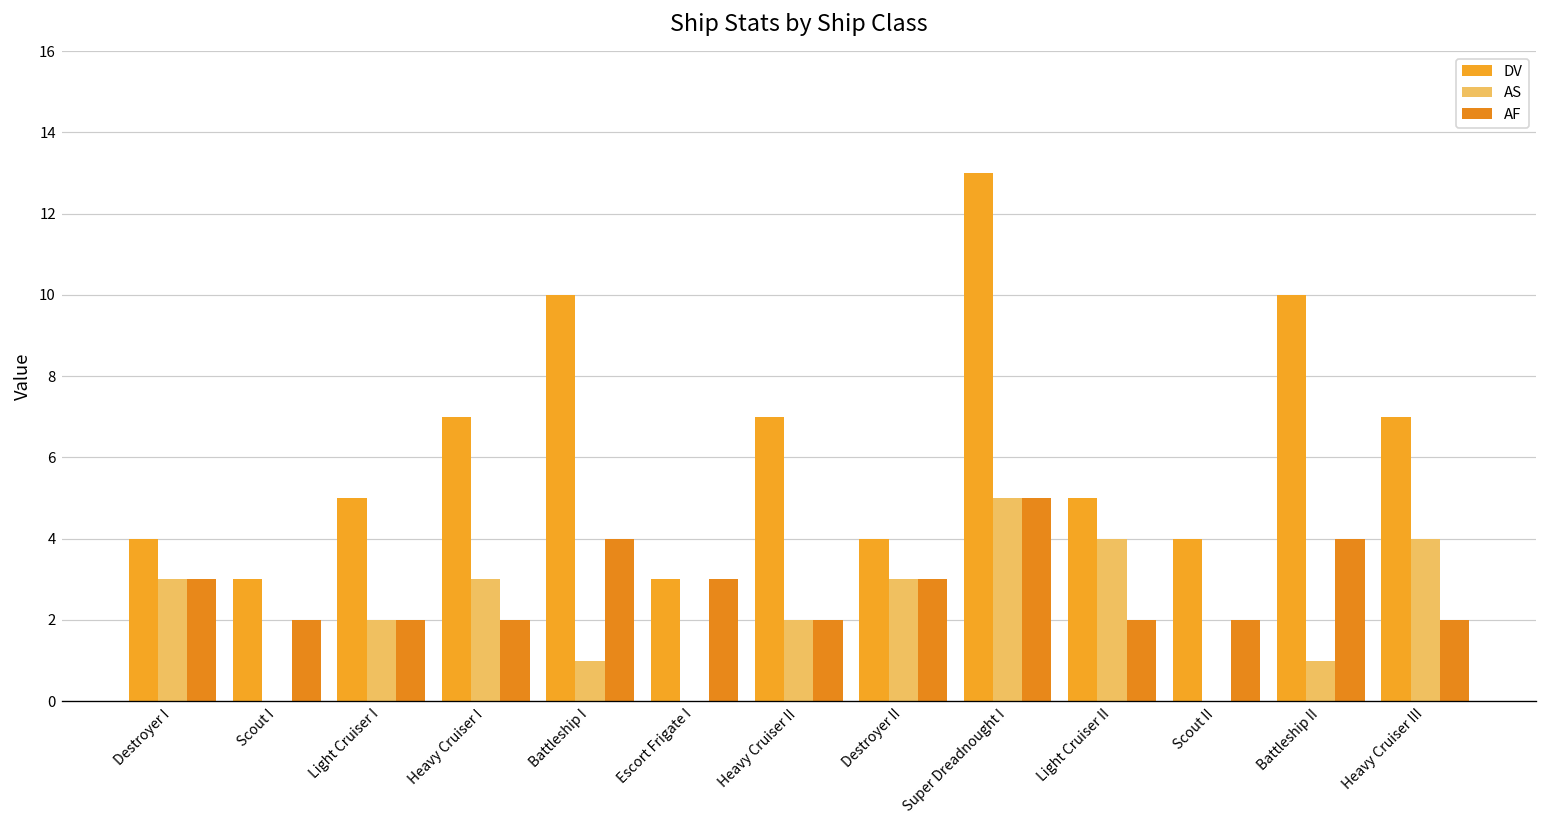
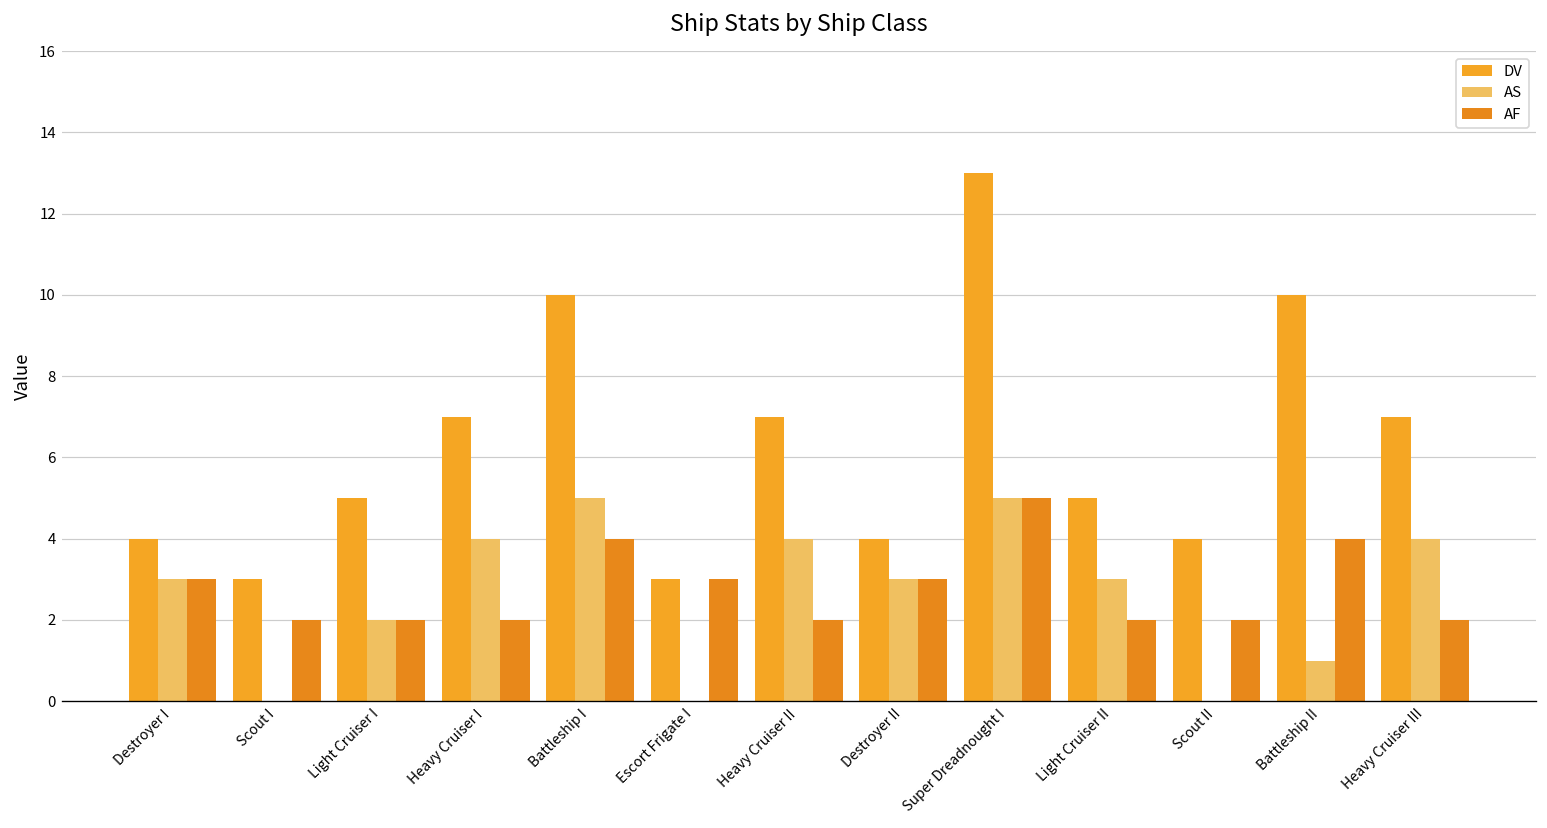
  {
    "AS": {
      "Destroyer I": 3,
      "Scout I": 0,
      "Light Cruiser I": 2,
-     "Heavy Cruiser I": 3,
-     "Battleship I": 1,
+     "Heavy Cruiser I": 4,
+     "Battleship I": 5,
      "Escort Frigate I": 0,
-     "Heavy Cruiser II": 2,
+     "Heavy Cruiser II": 4,
      "Destroyer II": 3,
      "Super Dreadnought I": 5,
-     "Light Cruiser II": 4,
+     "Light Cruiser II": 3,
      "Scout II": 0,
      "Battleship II": 1,
      "Heavy Cruiser III": 4
    }
  }
